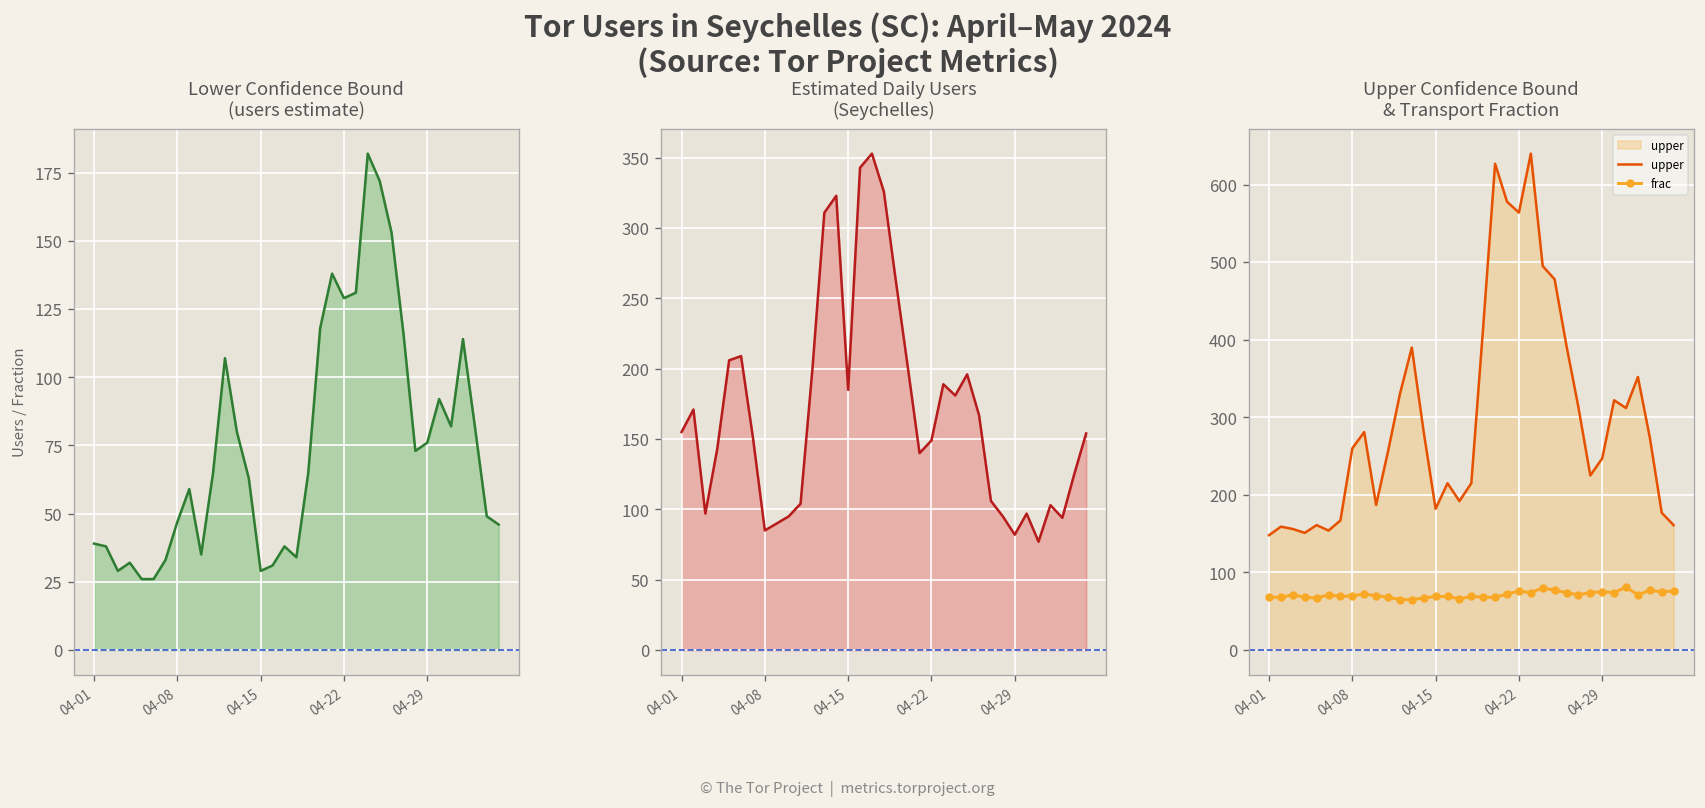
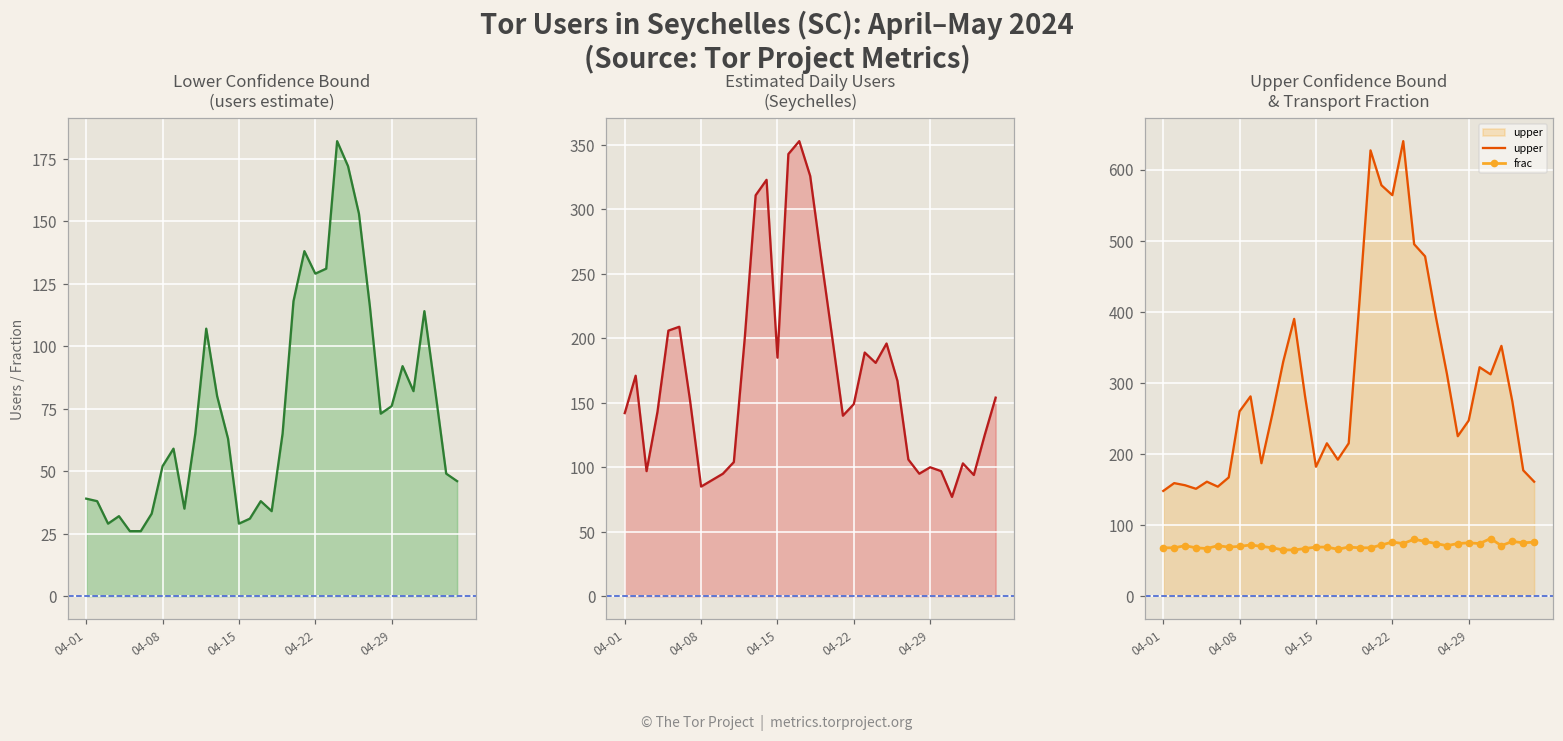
  {
    "Lower Confidence Bound (users estimate)": {
      "04-01": 39,
-     "04-08": 47,
+     "04-08": 52,
      "04-15": 29,
      "04-22": 129,
      "04-29": 76
    },
    "Estimated Daily Users (Seychelles)": {
-     "04-01": 155,
+     "04-01": 142,
      "04-08": 85,
      "04-15": 185,
      "04-22": 149,
-     "04-29": 82
+     "04-29": 100
    }
  }
